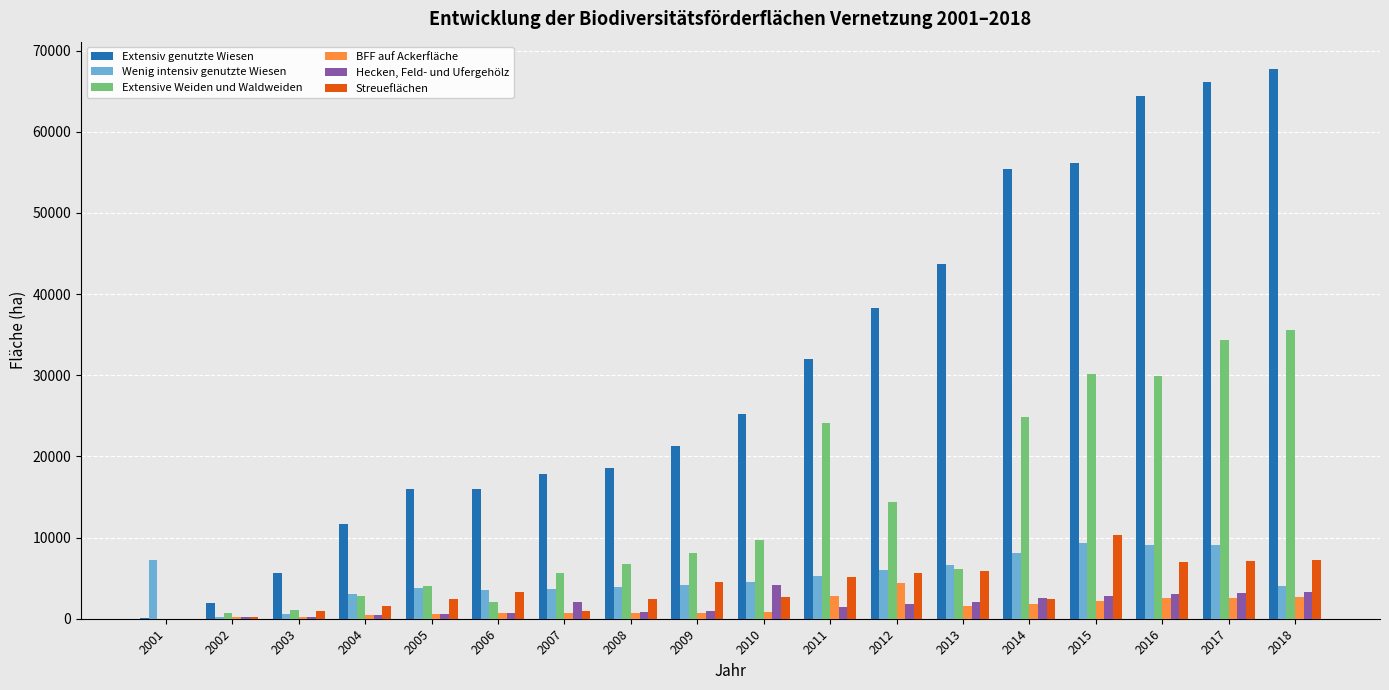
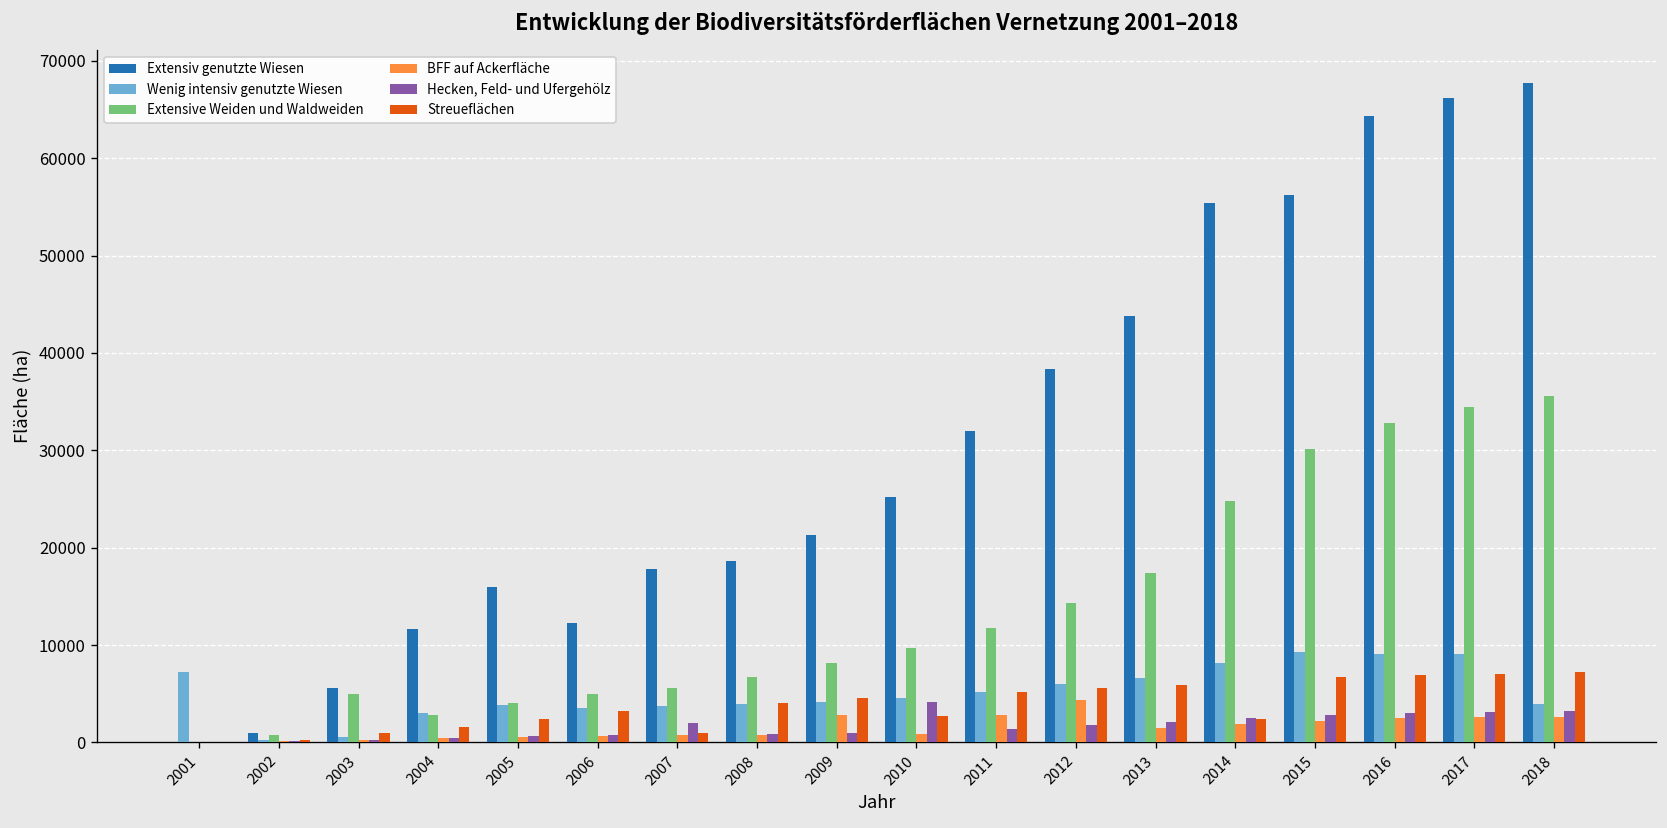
  {
    "Extensiv genutzte Wiesen": {
-     "2002": 2000,
+     "2002": 1000,
      "2003": 6000,
      "2004": 12000,
      "2005": 16000,
-     "2006": 16000,
+     "2006": 12000,
      "2007": 18000,
      "2008": 19000,
      "2009": 21000,
      "2010": 25000,
      "2011": 32000,
      "2012": 38000,
      "2013": 44000,
      "2014": 55000,
      "2015": 56000,
      "2016": 64000,
      "2017": 66000,
      "2018": 68000
    },
    "Wenig intensiv genutzte Wiesen": {
      "2001": 7000,
      "2003": 1000,
      "2004": 3000,
      "2005": 4000,
      "2006": 3000,
      "2007": 4000,
      "2008": 4000,
      "2009": 4000,
      "2010": 5000,
      "2011": 5000,
      "2012": 6000,
      "2013": 7000,
      "2014": 8000,
      "2015": 9000,
      "2016": 9000,
      "2017": 9000,
      "2018": 4000
    },
    "Extensive Weiden und Waldweiden": {
      "2002": 1000,
-     "2003": 1000,
+     "2003": 5000,
      "2004": 3000,
      "2005": 4000,
-     "2006": 2000,
+     "2006": 5000,
      "2007": 6000,
      "2008": 7000,
      "2009": 8000,
      "2010": 10000,
-     "2011": 24000,
+     "2011": 12000,
      "2012": 14000,
-     "2013": 6000,
+     "2013": 17000,
      "2014": 25000,
      "2015": 30000,
-     "2016": 30000,
+     "2016": 33000,
      "2017": 34000,
      "2018": 36000
    },
    "BFF auf Ackerfläche": {
      "2001": 0,
      "2004": 0,
      "2005": 1000,
      "2006": 1000,
      "2007": 1000,
      "2008": 1000,
-     "2009": 1000,
+     "2009": 3000,
      "2010": 1000,
      "2011": 3000,
      "2012": 4000,
      "2013": 2000,
      "2014": 2000,
      "2015": 2000,
      "2016": 3000,
      "2017": 3000,
      "2018": 3000
    },
    "Hecken, Feld- und Ufergehölz": {
      "2004": 1000,
      "2005": 1000,
      "2006": 1000,
      "2007": 2000,
      "2008": 1000,
      "2009": 1000,
      "2010": 4000,
      "2011": 1000,
      "2012": 2000,
      "2013": 2000,
      "2014": 3000,
      "2015": 3000,
      "2016": 3000,
      "2017": 3000,
      "2018": 3000
    },
    "Streueflächen": {
      "2001": 0,
      "2003": 1000,
      "2004": 2000,
      "2005": 2000,
      "2006": 3000,
      "2007": 1000,
-     "2008": 2000,
+     "2008": 4000,
      "2009": 5000,
      "2010": 3000,
      "2011": 5000,
      "2012": 6000,
      "2013": 6000,
      "2014": 2000,
-     "2015": 10000,
+     "2015": 7000,
      "2016": 7000,
      "2017": 7000,
      "2018": 7000
    }
  }
